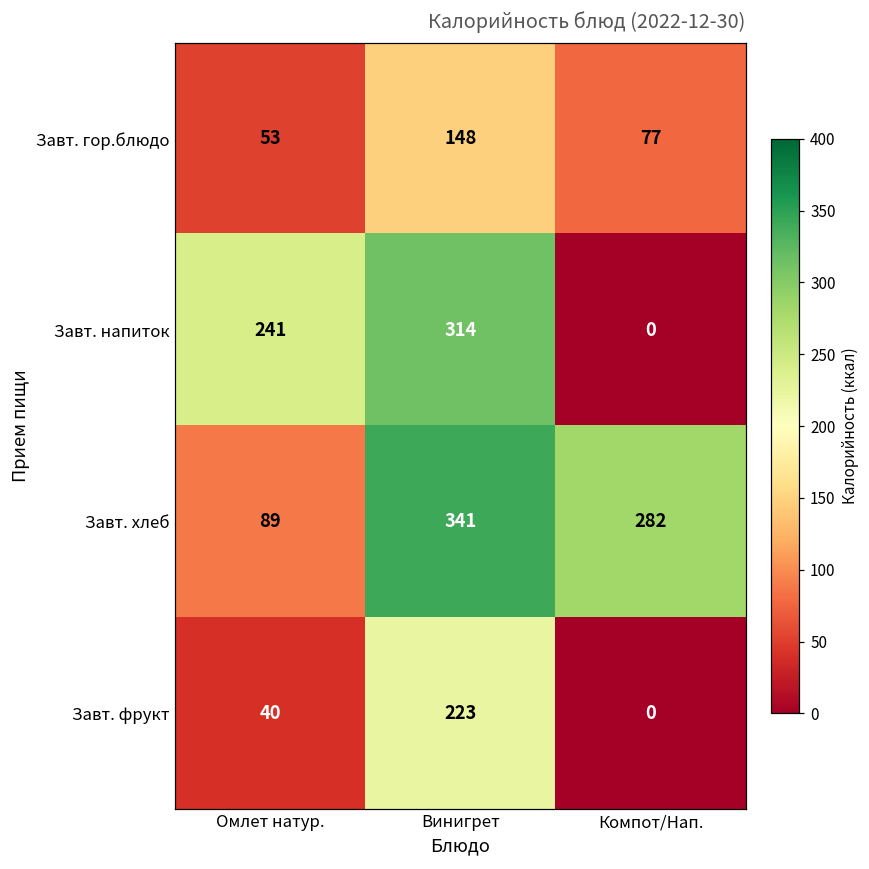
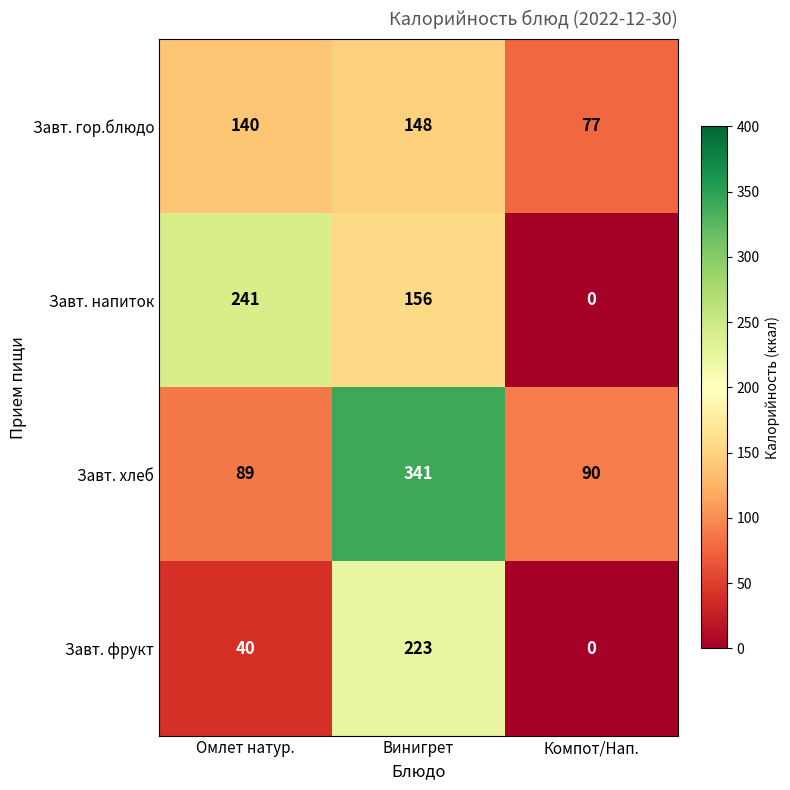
  {
    "Завт. гор.блюдо": {
-     "Омлет натур.": 53,
+     "Омлет натур.": 140,
      "Винигрет": 148,
      "Компот/Нап.": 77
    },
    "Завт. напиток": {
      "Омлет натур.": 241,
-     "Винигрет": 314,
+     "Винигрет": 156,
      "Компот/Нап.": 0
    },
    "Завт. хлеб": {
      "Омлет натур.": 89,
      "Винигрет": 341,
-     "Компот/Нап.": 282
+     "Компот/Нап.": 90
    },
    "Завт. фрукт": {
      "Омлет натур.": 40,
      "Винигрет": 223,
      "Компот/Нап.": 0
    }
  }
